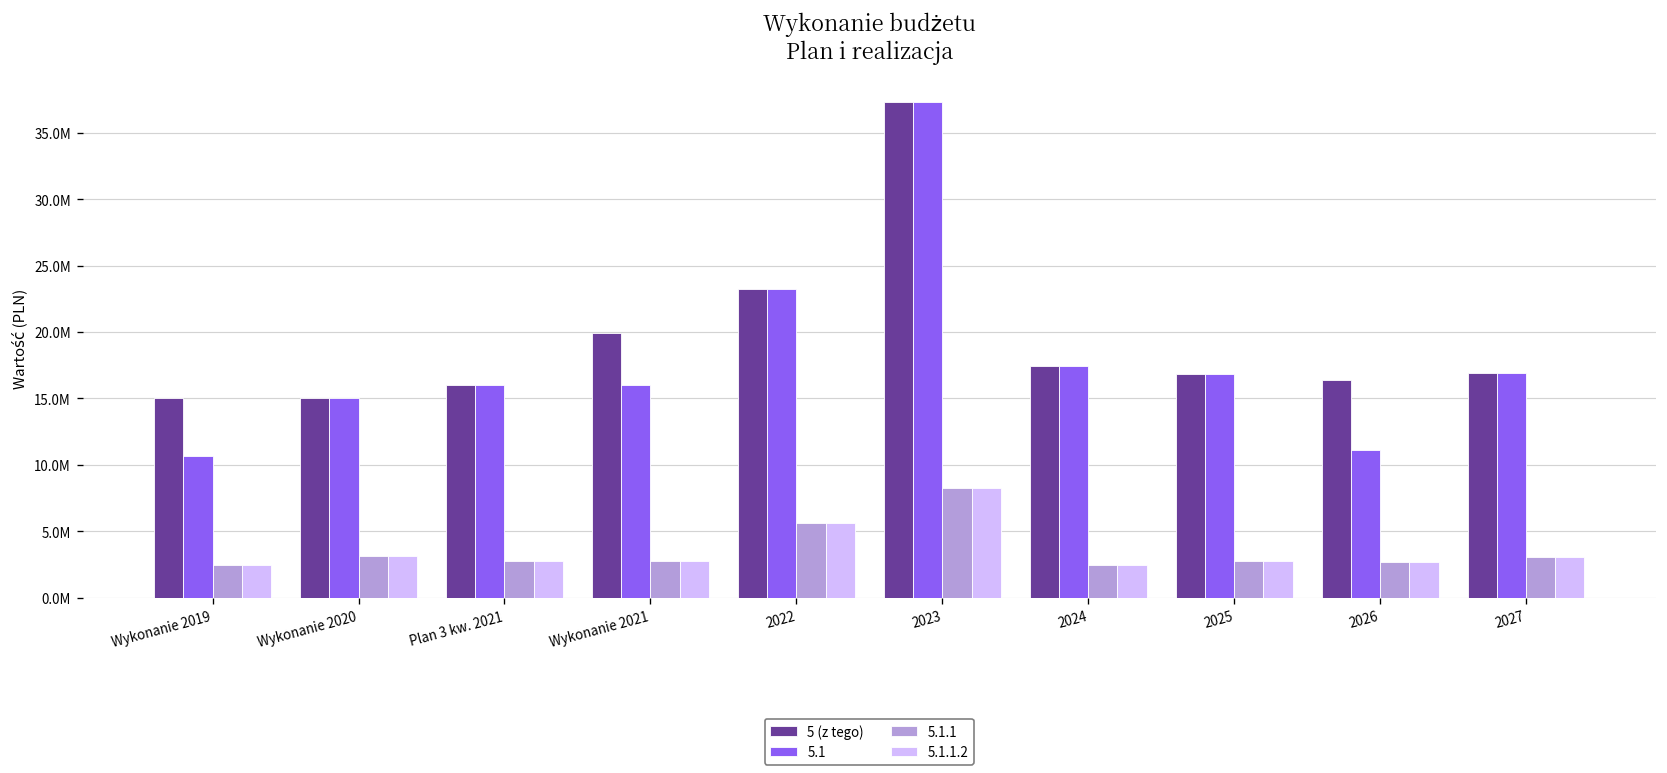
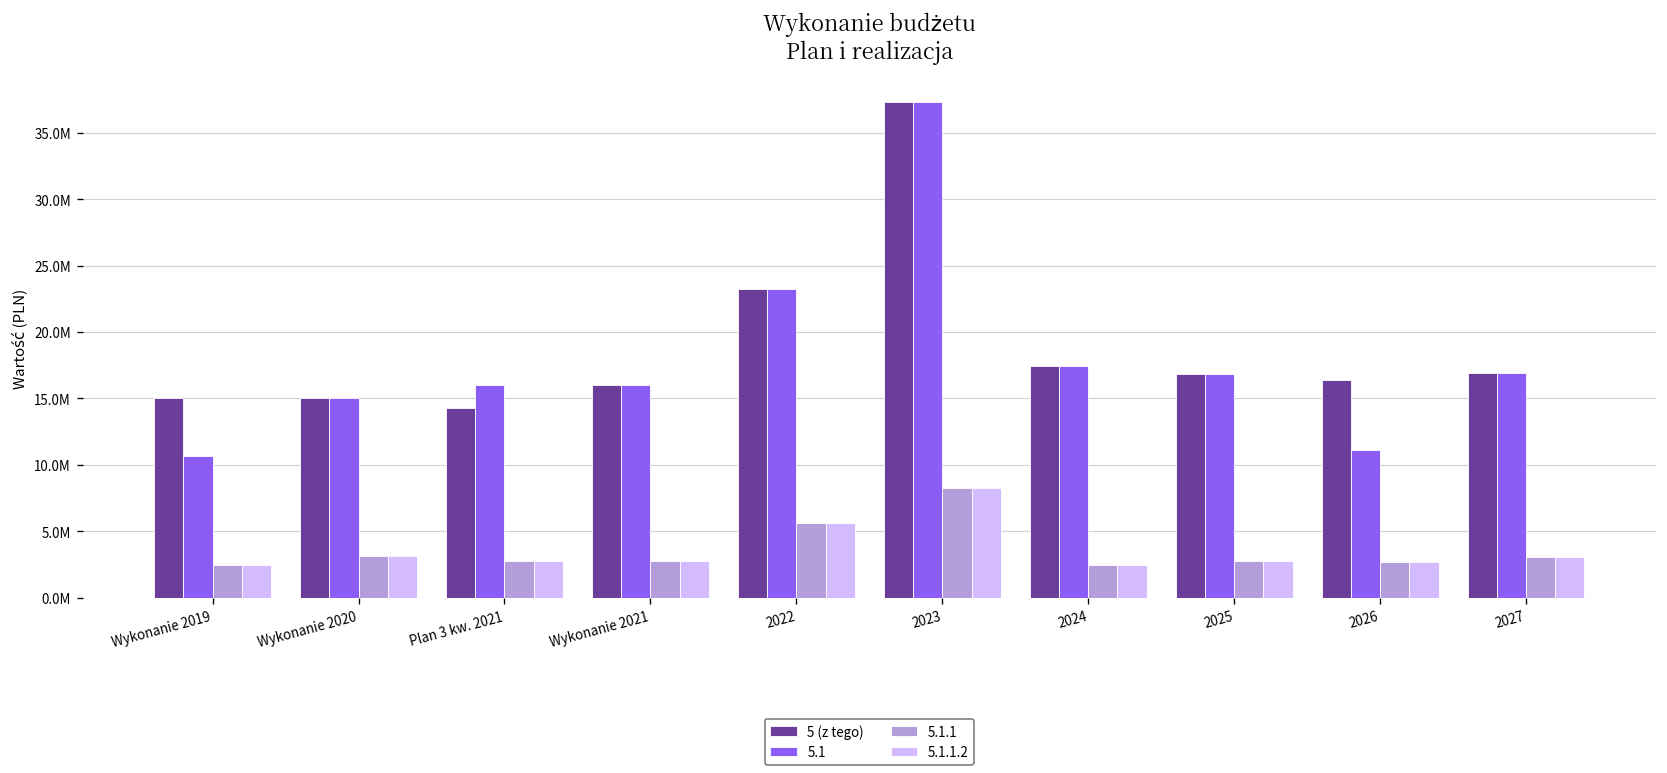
  {
    "5 (z tego)": {
      "Wykonanie 2019": 15000000,
      "Wykonanie 2020": 15000000,
-     "Plan 3 kw. 2021": 16000000,
-     "Wykonanie 2021": 19900000,
+     "Plan 3 kw. 2021": 14300000,
+     "Wykonanie 2021": 16000000,
      "2022": 23300000,
      "2023": 37300000,
      "2024": 17400000,
      "2025": 16800000,
      "2026": 16400000,
      "2027": 16900000
    },
    "5.1": {
      "Wykonanie 2019": 10700000,
      "Wykonanie 2020": 15000000,
      "Plan 3 kw. 2021": 16000000,
      "Wykonanie 2021": 16000000,
      "2022": 23300000,
      "2023": 37300000,
      "2024": 17400000,
      "2025": 16800000,
      "2026": 11100000,
      "2027": 16900000
    }
  }
